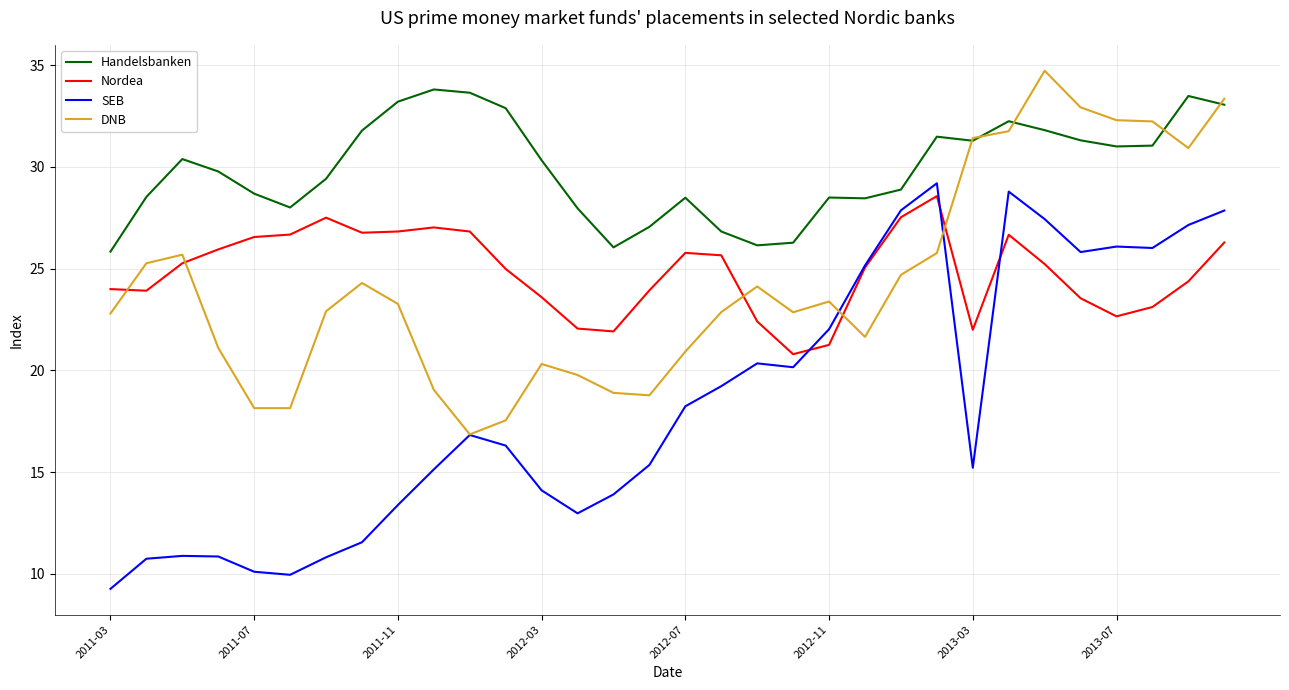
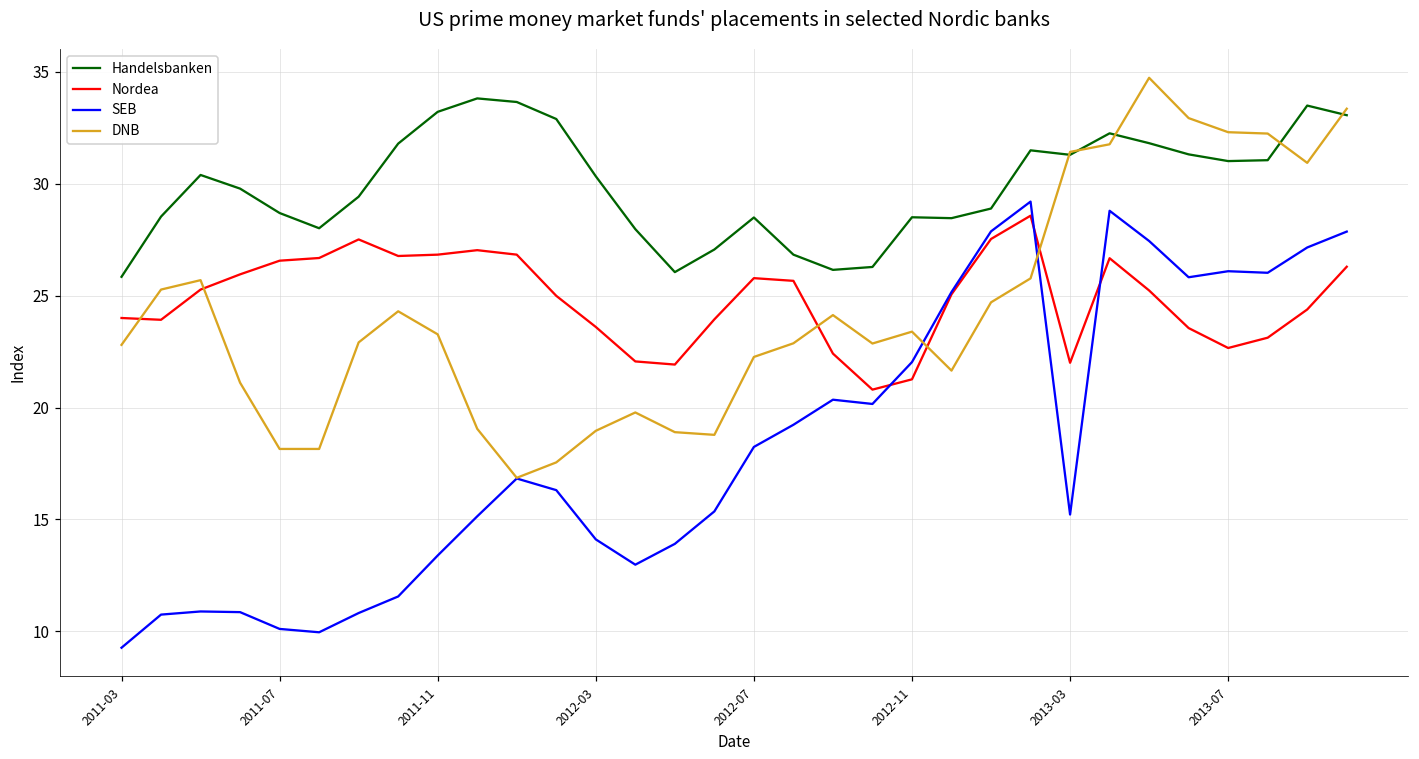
  {
    "Handelsbanken": {
      "2011-03": 25.8,
      "2011-07": 28.7,
      "2011-11": 33.2,
      "2012-03": 30.3,
      "2012-07": 28.5,
      "2012-11": 28.5,
      "2013-03": 31.3,
      "2013-07": 31.0
    },
    "Nordea": {
      "2011-03": 24.0,
      "2011-07": 26.6,
      "2011-11": 26.8,
      "2012-03": 23.6,
      "2012-07": 25.8,
      "2012-11": 21.3,
      "2013-03": 22.0,
      "2013-07": 22.7
    },
    "SEB": {
      "2011-03": 9.3,
      "2011-07": 10.1,
      "2011-11": 13.4,
      "2012-03": 14.1,
      "2012-07": 18.2,
      "2012-11": 22.0,
      "2013-03": 15.2,
      "2013-07": 26.1
    },
    "DNB": {
      "2011-03": 22.8,
      "2011-07": 18.2,
      "2011-11": 23.3,
-     "2012-03": 20.3,
-     "2012-07": 20.9,
+     "2012-03": 19.0,
+     "2012-07": 22.3,
      "2012-11": 23.4,
      "2013-03": 31.4,
      "2013-07": 32.3
    }
  }
